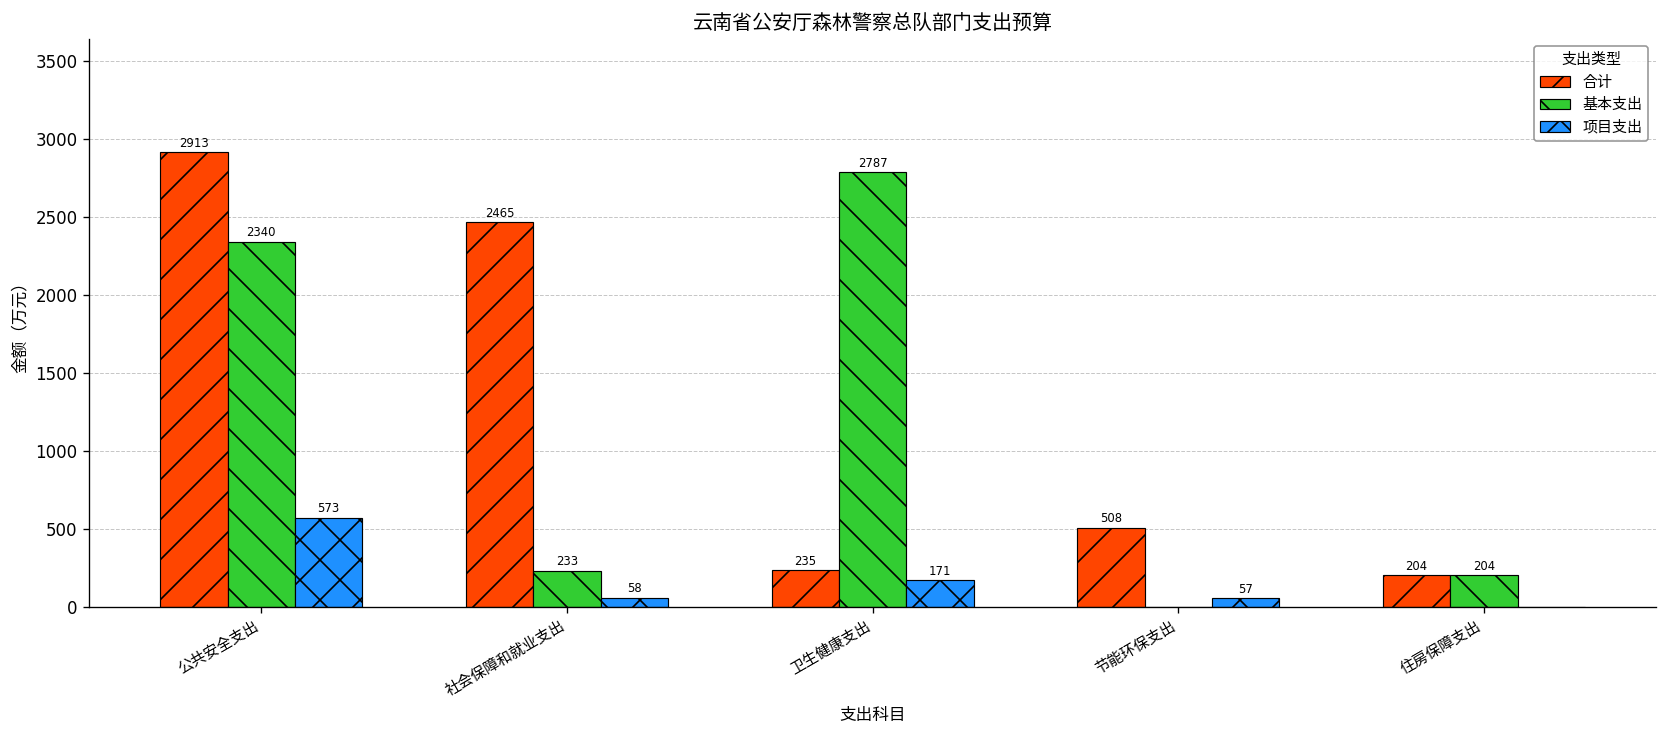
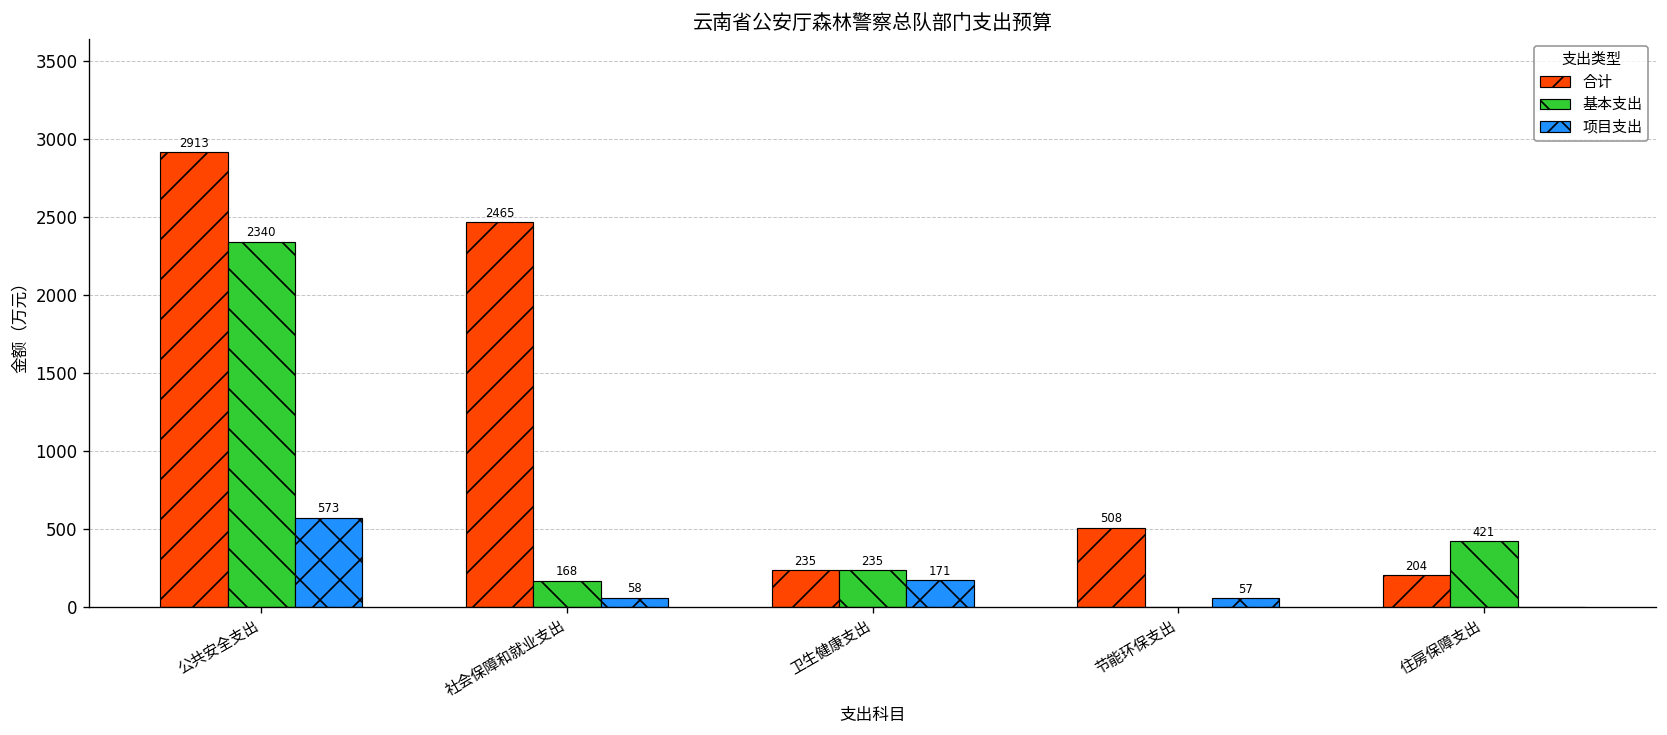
  {
    "合计": {
      "公共安全支出": 2913,
      "社会保障和就业支出": 2465,
      "卫生健康支出": 235,
      "节能环保支出": 508,
      "住房保障支出": 204
    },
    "基本支出": {
      "公共安全支出": 2340,
-     "社会保障和就业支出": 233,
-     "卫生健康支出": 2787,
-     "住房保障支出": 204
+     "社会保障和就业支出": 168,
+     "卫生健康支出": 235,
+     "住房保障支出": 421
    },
    "项目支出": {
      "公共安全支出": 573,
      "社会保障和就业支出": 58,
      "卫生健康支出": 171,
      "节能环保支出": 57
    }
  }
